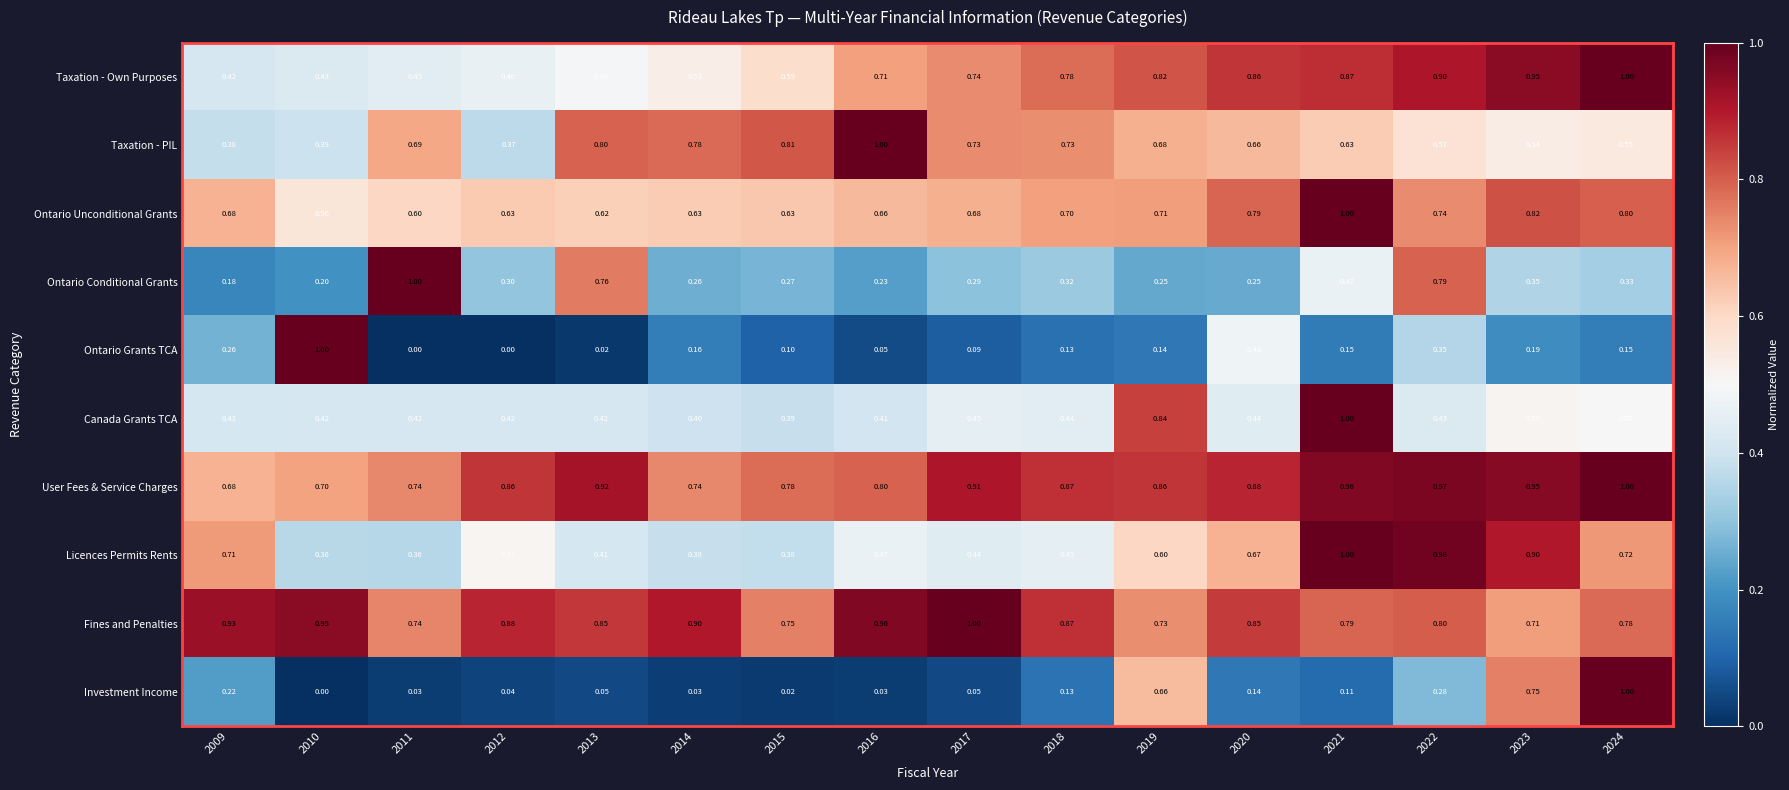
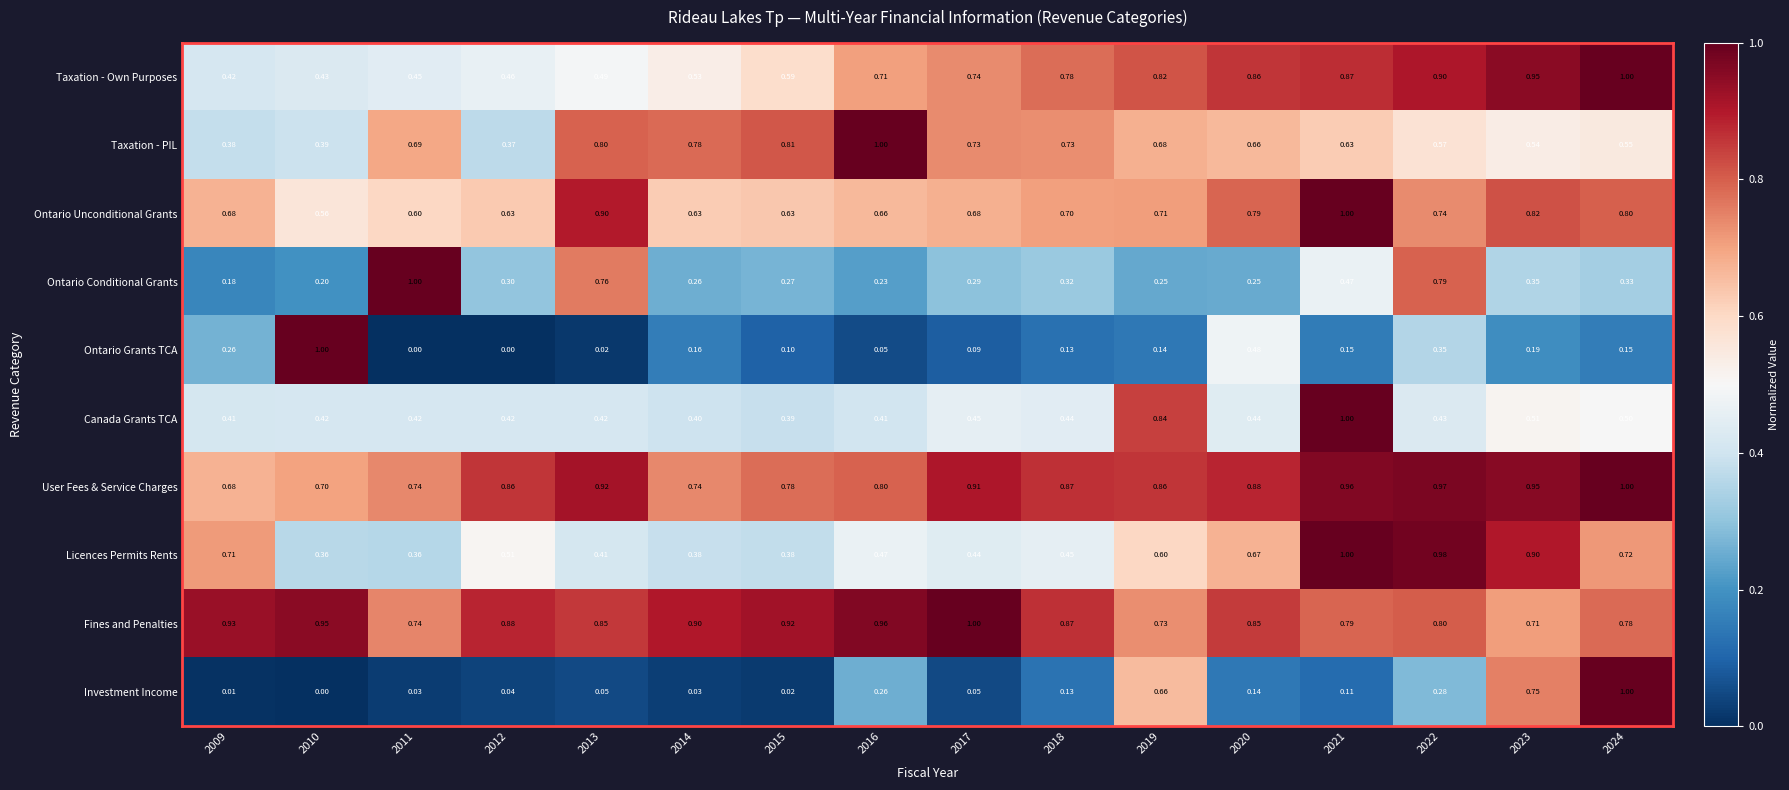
  {
    "Taxation - Own Purposes": {
      "2015": 0.59,
      "2016": 0.71,
      "2017": 0.74,
      "2018": 0.78,
      "2019": 0.82,
      "2020": 0.86,
      "2021": 0.87,
      "2022": 0.90,
      "2023": 0.95,
      "2024": 1.00
    },
    "Taxation - PIL": {
      "2009": 0.38,
      "2010": 0.39,
      "2011": 0.69,
      "2012": 0.37,
      "2013": 0.80,
      "2014": 0.78,
      "2015": 0.81,
      "2016": 1.00,
      "2017": 0.73,
      "2018": 0.73,
      "2019": 0.68,
      "2020": 0.66,
      "2021": 0.63
    },
    "Ontario Unconditional Grants": {
      "2009": 0.68,
      "2011": 0.60,
      "2012": 0.63,
-     "2013": 0.62,
+     "2013": 0.90,
      "2014": 0.63,
      "2015": 0.63,
      "2016": 0.66,
      "2017": 0.68,
      "2018": 0.70,
      "2019": 0.71,
      "2020": 0.79,
      "2021": 1.00,
      "2022": 0.74,
      "2023": 0.82,
      "2024": 0.80
    },
    "Ontario Conditional Grants": {
      "2009": 0.18,
      "2010": 0.20,
      "2011": 1.00,
      "2012": 0.30,
      "2013": 0.76,
      "2014": 0.26,
      "2015": 0.27,
      "2016": 0.23,
      "2017": 0.29,
      "2018": 0.32,
      "2019": 0.25,
      "2020": 0.25,
      "2022": 0.79,
      "2023": 0.35,
      "2024": 0.33
    },
    "Ontario Grants TCA": {
      "2009": 0.26,
      "2010": 1.00,
      "2011": 0.00,
      "2012": 0.00,
      "2013": 0.02,
      "2014": 0.16,
      "2015": 0.10,
      "2016": 0.05,
      "2017": 0.09,
      "2018": 0.13,
      "2019": 0.14,
      "2021": 0.15,
      "2022": 0.35,
      "2023": 0.19,
      "2024": 0.15
    },
    "Canada Grants TCA": {
      "2014": 0.40,
      "2015": 0.39,
      "2019": 0.84,
      "2021": 1.00
    },
    "User Fees & Service Charges": {
      "2009": 0.68,
      "2010": 0.70,
      "2011": 0.74,
      "2012": 0.86,
      "2013": 0.92,
      "2014": 0.74,
      "2015": 0.78,
      "2016": 0.80,
      "2017": 0.91,
      "2018": 0.87,
      "2019": 0.86,
      "2020": 0.88,
      "2021": 0.96,
      "2022": 0.97,
      "2023": 0.95,
      "2024": 1.00
    },
    "Licences Permits Rents": {
      "2009": 0.71,
      "2010": 0.36,
      "2011": 0.36,
      "2014": 0.38,
      "2015": 0.38,
      "2019": 0.60,
      "2020": 0.67,
      "2021": 1.00,
      "2022": 0.98,
      "2023": 0.90,
      "2024": 0.72
    },
    "Fines and Penalties": {
      "2009": 0.93,
      "2010": 0.95,
      "2011": 0.74,
      "2012": 0.88,
      "2013": 0.85,
      "2014": 0.90,
-     "2015": 0.75,
+     "2015": 0.92,
      "2016": 0.96,
      "2017": 1.00,
      "2018": 0.87,
      "2019": 0.73,
      "2020": 0.85,
      "2021": 0.79,
      "2022": 0.80,
      "2023": 0.71,
      "2024": 0.78
    },
    "Investment Income": {
-     "2009": 0.22,
+     "2009": 0.01,
      "2010": 0.00,
      "2011": 0.03,
      "2012": 0.04,
      "2013": 0.05,
      "2014": 0.03,
      "2015": 0.02,
-     "2016": 0.03,
+     "2016": 0.26,
      "2017": 0.05,
      "2018": 0.13,
      "2019": 0.66,
      "2020": 0.14,
      "2021": 0.11,
      "2022": 0.28,
      "2023": 0.75,
      "2024": 1.00
    }
  }
